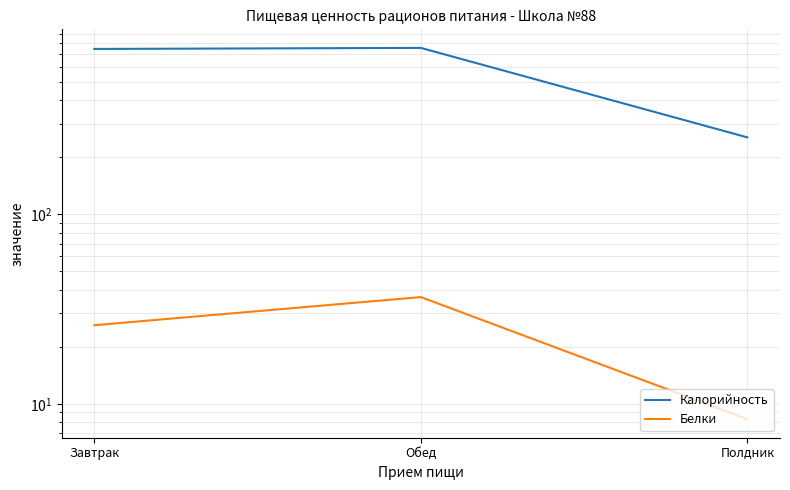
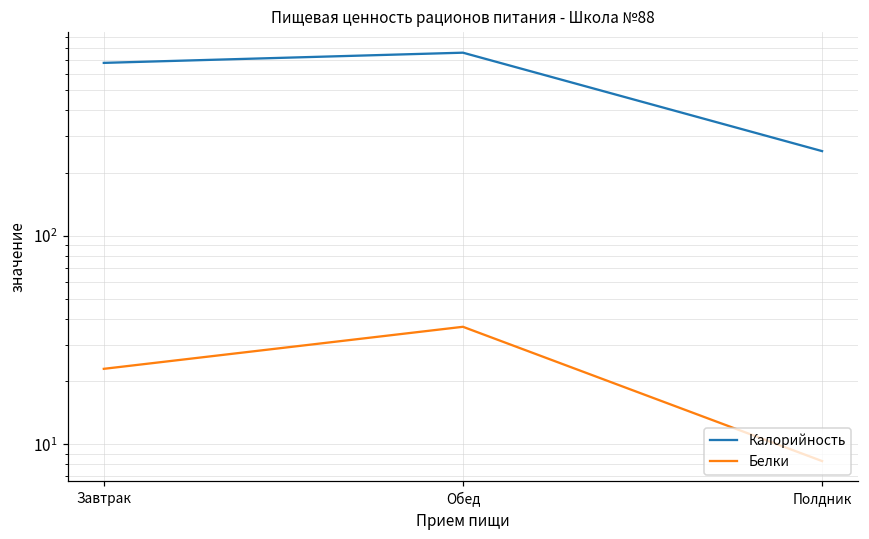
  {
    "Калорийность": {
-     "Завтрак": 750,
+     "Завтрак": 680,
      "Обед": 760,
      "Полдник": 260
    },
    "Белки": {
-     "Завтрак": 26,
+     "Завтрак": 23,
      "Обед": 37
    }
  }
